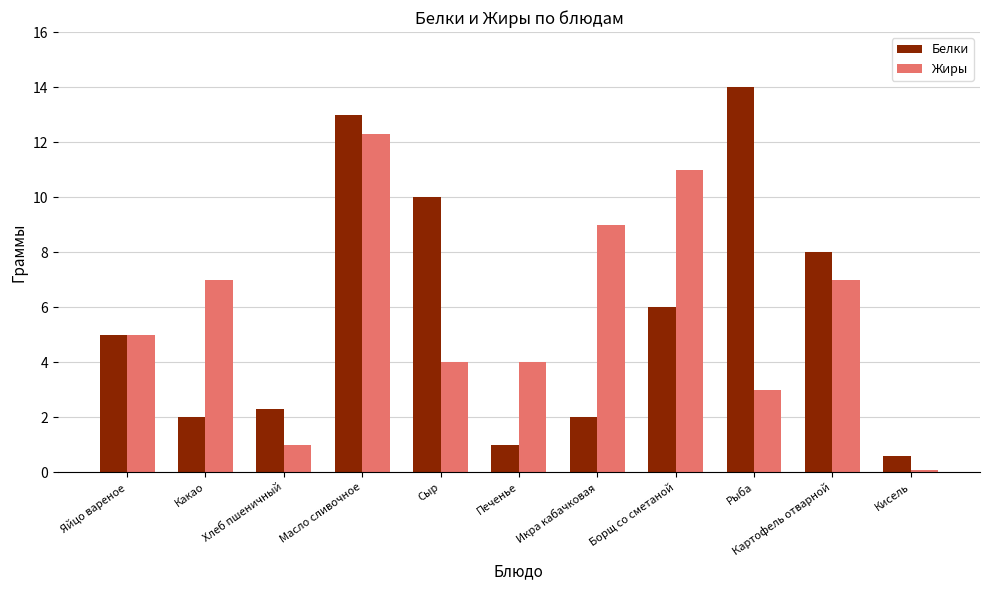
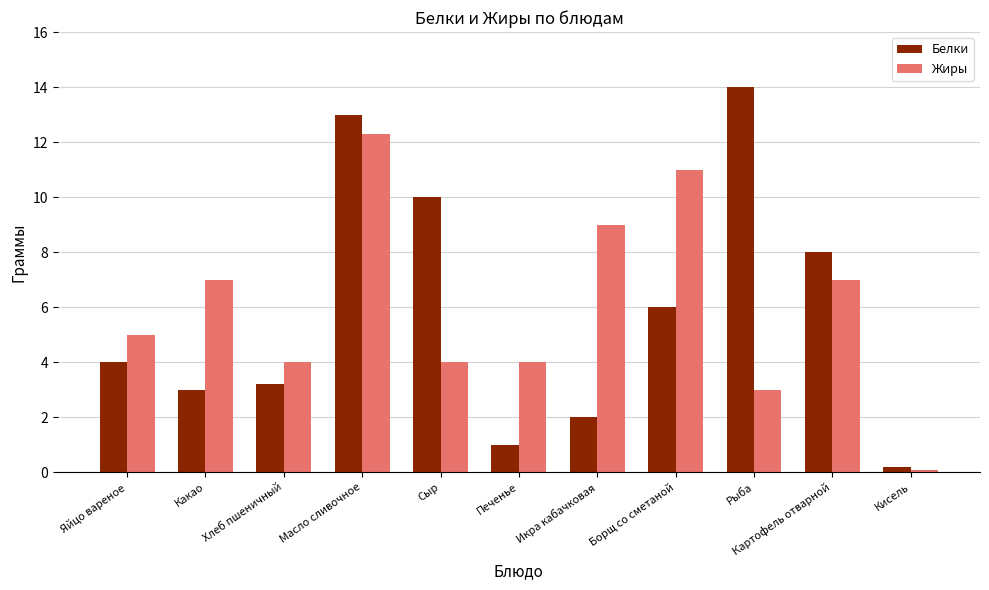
  {
    "Белки": {
-     "Яйцо вареное": 5,
-     "Какао": 2,
-     "Хлеб пшеничный": 2.3,
+     "Яйцо вареное": 4,
+     "Какао": 3,
+     "Хлеб пшеничный": 3.2,
      "Масло сливочное": 13.0,
      "Сыр": 10.0,
      "Печенье": 1.0,
      "Икра кабачковая": 2.0,
      "Борщ со сметаной": 6.0,
      "Рыба": 14.0,
      "Картофель отварной": 8.0,
-     "Кисель": 0.6
+     "Кисель": 0.2
    },
    "Жиры": {
      "Яйцо вареное": 5,
      "Какао": 7,
-     "Хлеб пшеничный": 1,
+     "Хлеб пшеничный": 4,
      "Масло сливочное": 12.3,
      "Сыр": 4,
      "Печенье": 4,
      "Икра кабачковая": 9,
      "Борщ со сметаной": 11,
      "Рыба": 3,
      "Картофель отварной": 7
    }
  }
